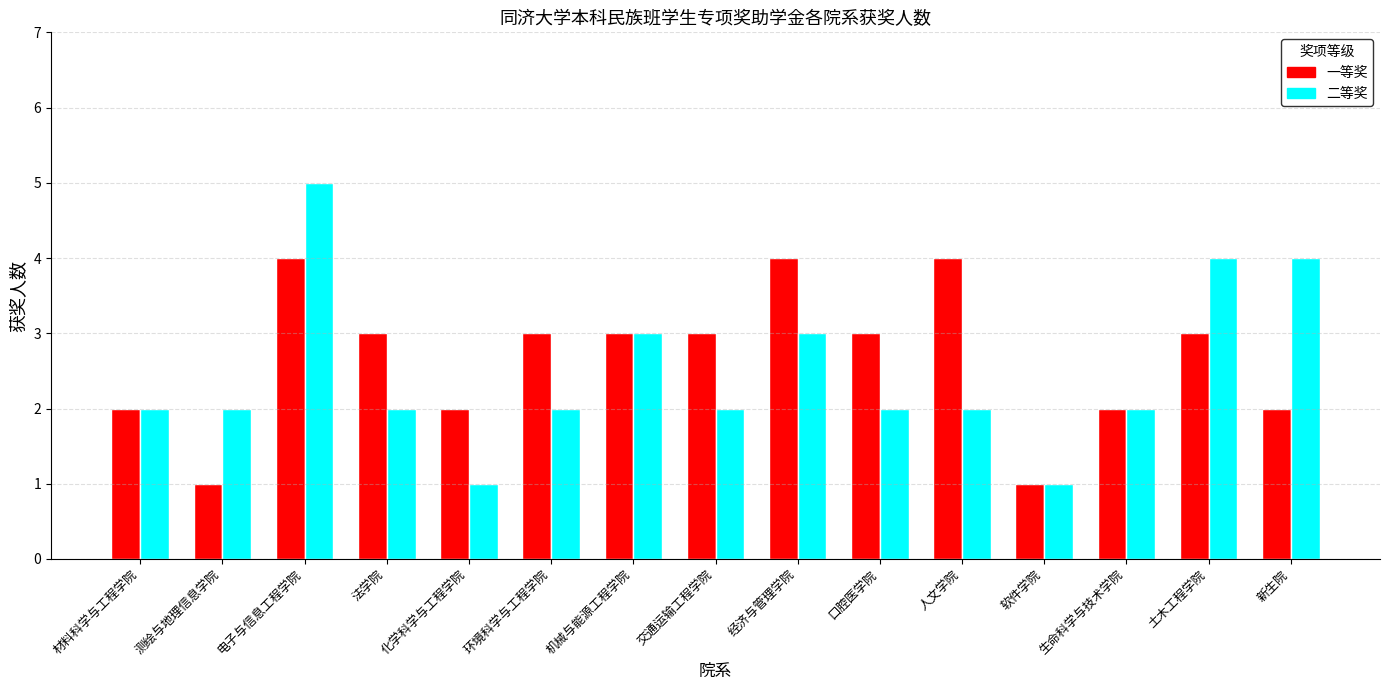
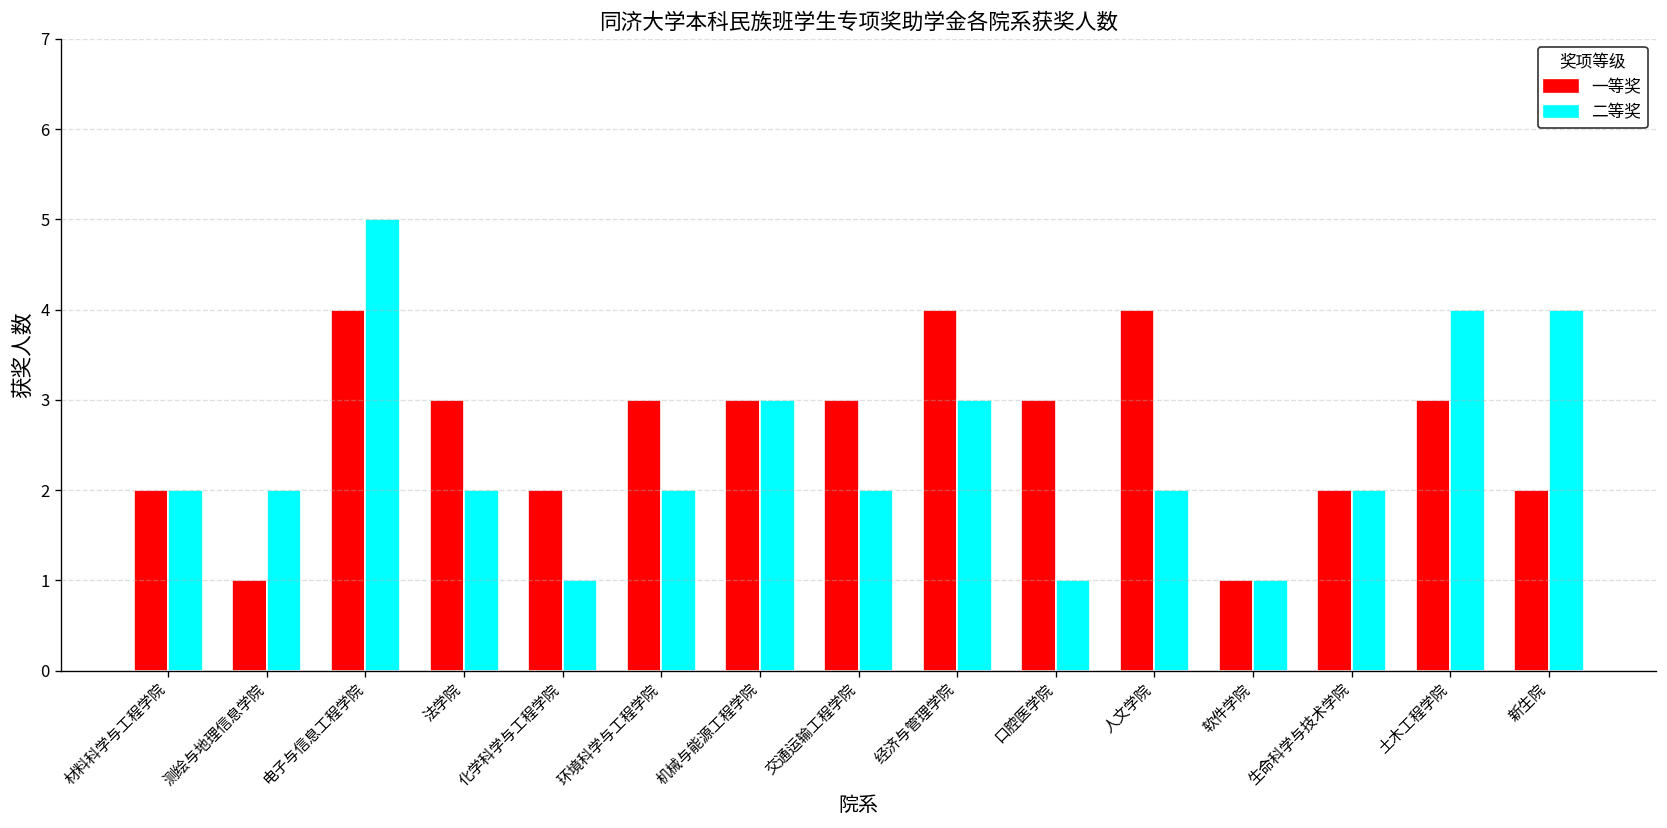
  {
    "一等奖": {
      "材料科学与工程学院": 2,
      "测绘与地理信息学院": 1,
      "电子与信息工程学院": 4,
      "法学院": 3,
      "化学科学与工程学院": 2,
      "环境科学与工程学院": 3,
      "机械与能源工程学院": 3,
      "交通运输工程学院": 3,
      "经济与管理学院": 4,
      "口腔医学院": 3,
      "人文学院": 4,
      "软件学院": 1,
      "生命科学与技术学院": 2,
      "土木工程学院": 3,
      "新生院": 2
    },
    "二等奖": {
      "材料科学与工程学院": 2,
      "测绘与地理信息学院": 2,
      "电子与信息工程学院": 5,
      "法学院": 2,
      "化学科学与工程学院": 1,
      "环境科学与工程学院": 2,
      "机械与能源工程学院": 3,
      "交通运输工程学院": 2,
      "经济与管理学院": 3,
-     "口腔医学院": 2,
+     "口腔医学院": 1,
      "人文学院": 2,
      "软件学院": 1,
      "生命科学与技术学院": 2,
      "土木工程学院": 4,
      "新生院": 4
    }
  }
